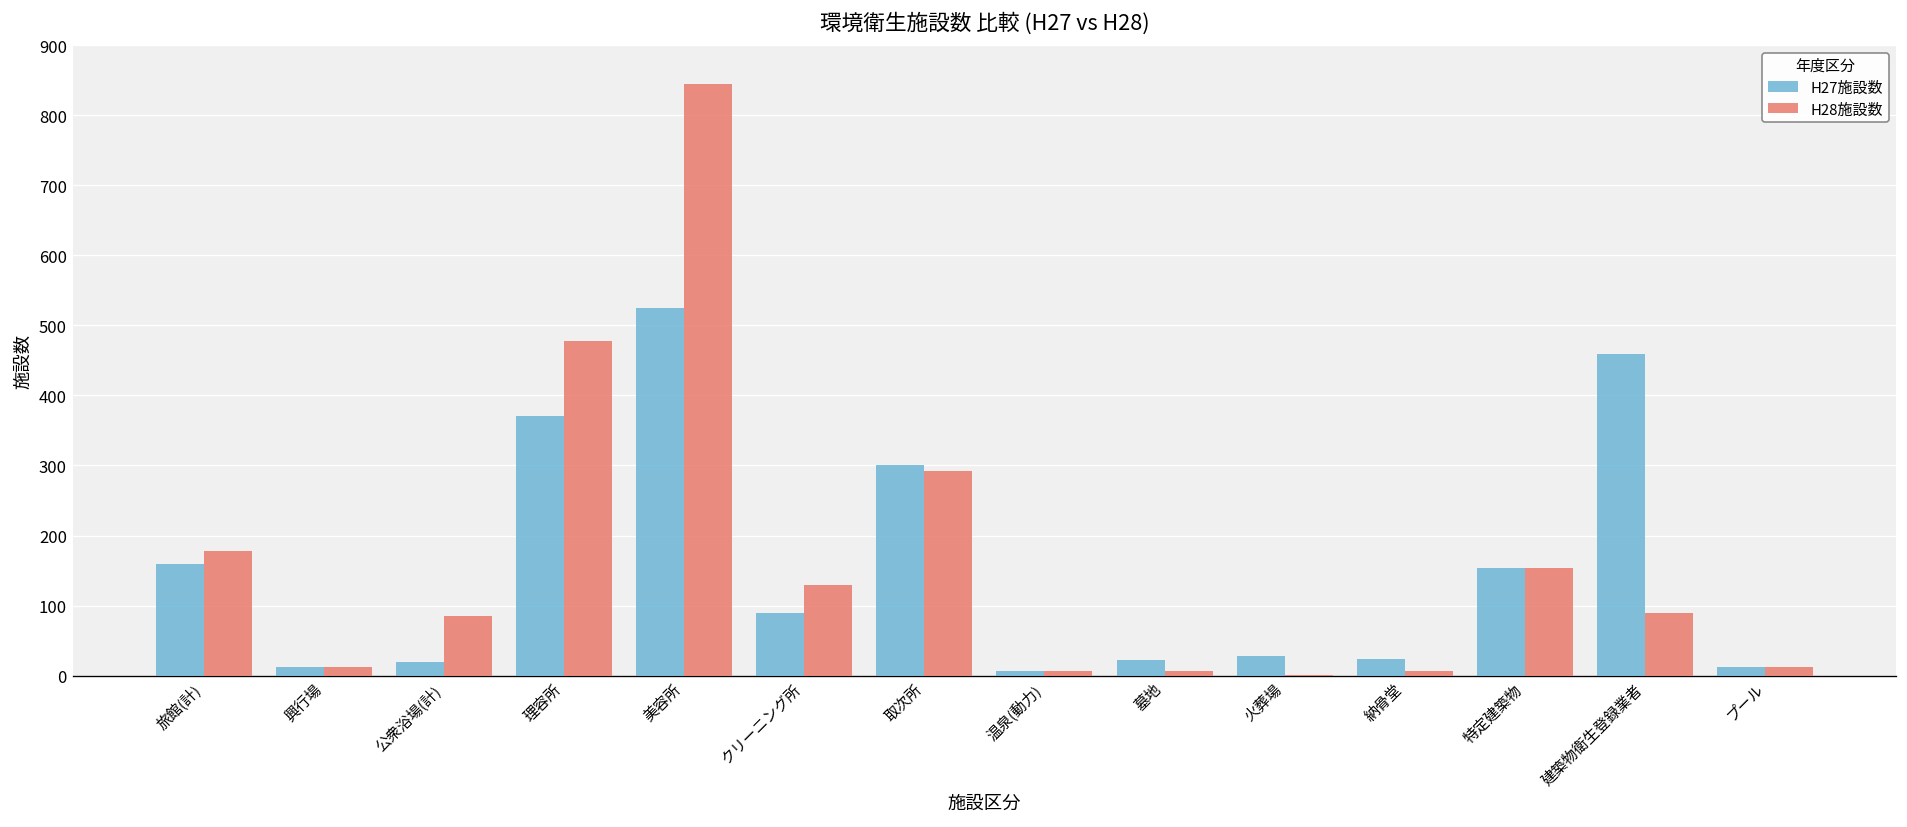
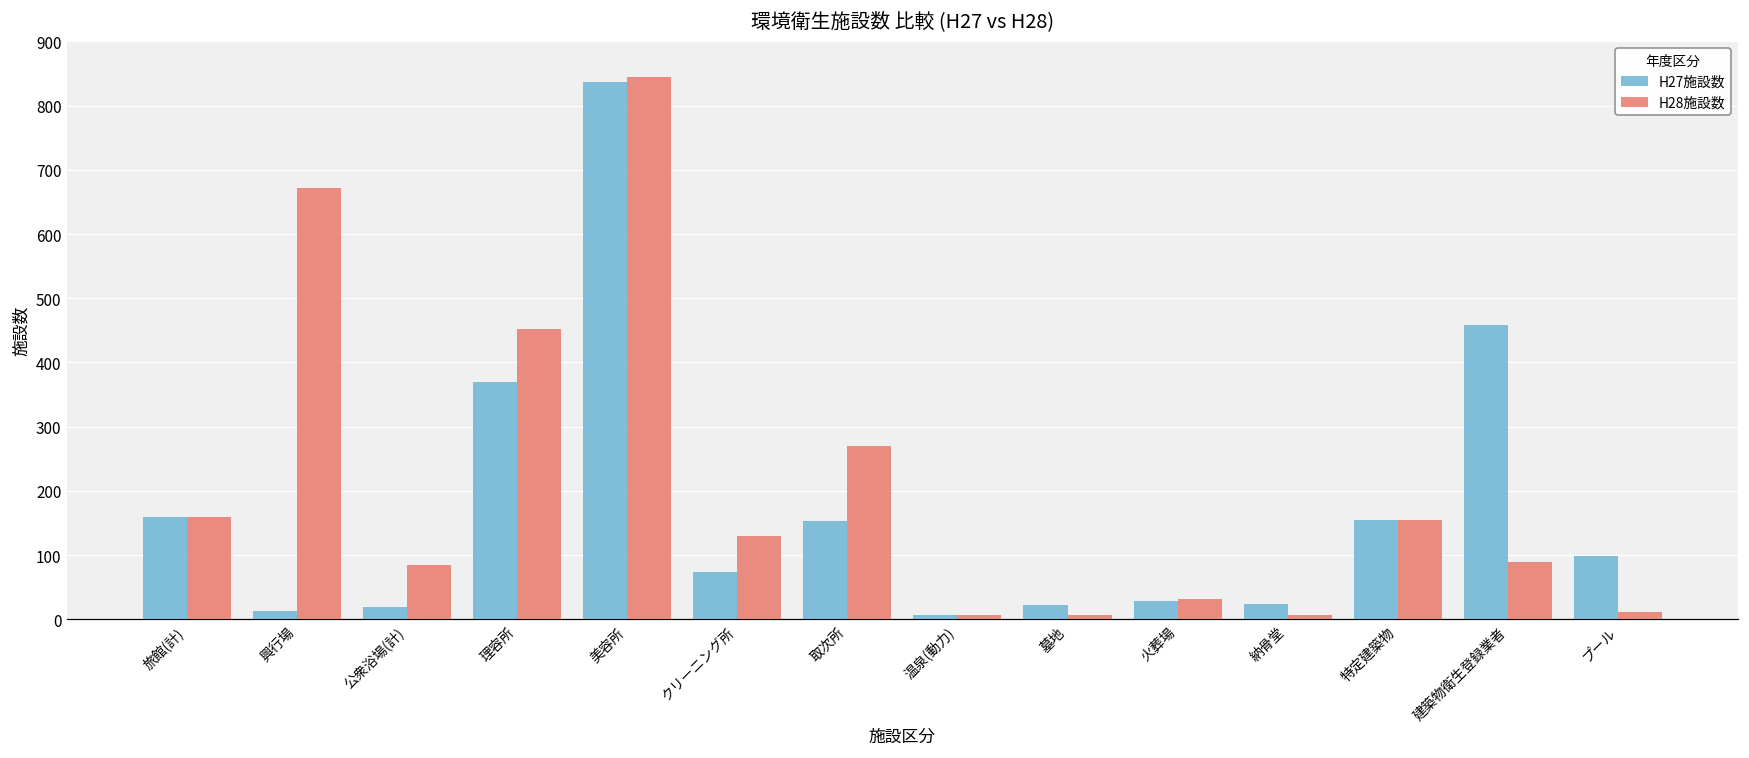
  {
    "H27施設数": {
      "旅館(計)": 160,
      "興行場": 10,
      "公衆浴場(計)": 20,
      "理容所": 370,
-     "美容所": 530,
-     "クリーニング所": 90,
-     "取次所": 300,
+     "美容所": 840,
+     "クリーニング所": 70,
+     "取次所": 150,
      "温泉(動力)": 10,
      "墓地": 20,
      "火葬場": 30,
      "納骨堂": 20,
      "特定建築物": 150,
      "建築物衛生登録業者": 460,
-     "プール": 10
+     "プール": 100
    },
    "H28施設数": {
-     "旅館(計)": 180,
-     "興行場": 10,
+     "旅館(計)": 160,
+     "興行場": 670,
      "公衆浴場(計)": 90,
-     "理容所": 480,
+     "理容所": 450,
      "美容所": 850,
      "クリーニング所": 130,
-     "取次所": 290,
+     "取次所": 270,
      "温泉(動力)": 10,
      "墓地": 10,
-     "火葬場": 0,
+     "火葬場": 30,
      "納骨堂": 10,
      "特定建築物": 150,
      "建築物衛生登録業者": 90,
      "プール": 10
    }
  }
